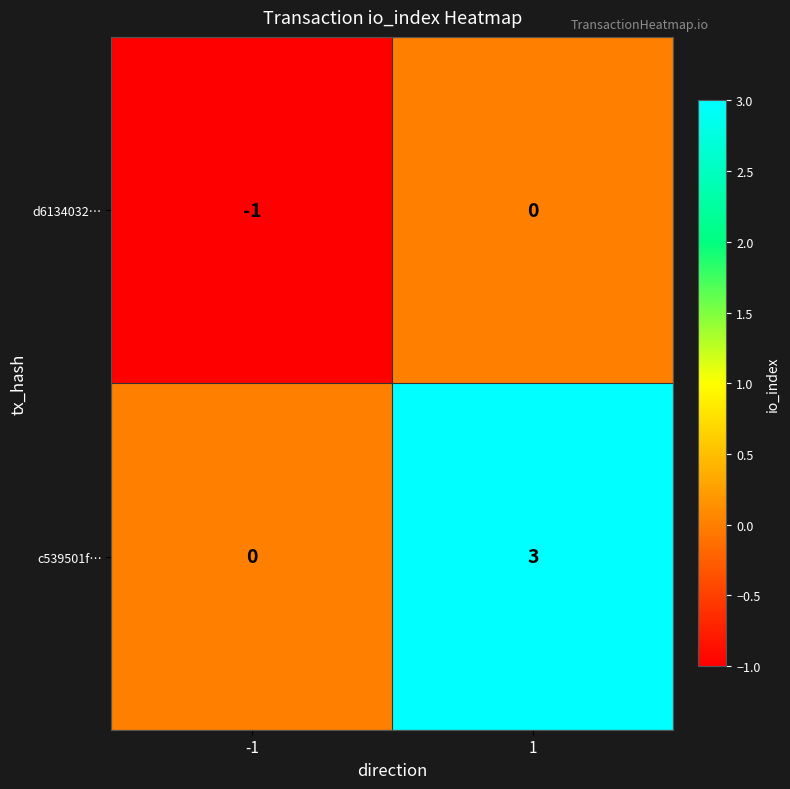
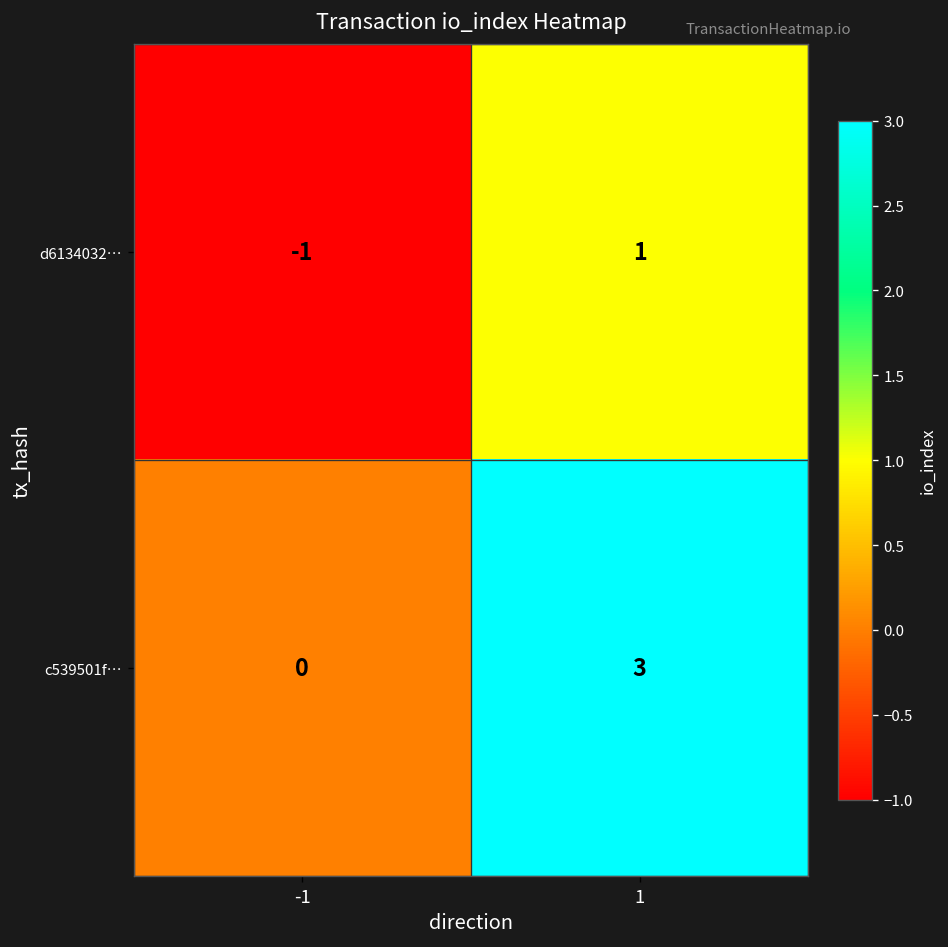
  {
    "d6134032…": {
      "-1": -1,
-     "1": 0
+     "1": 1
    },
    "c539501f…": {
      "-1": 0,
      "1": 3
    }
  }
